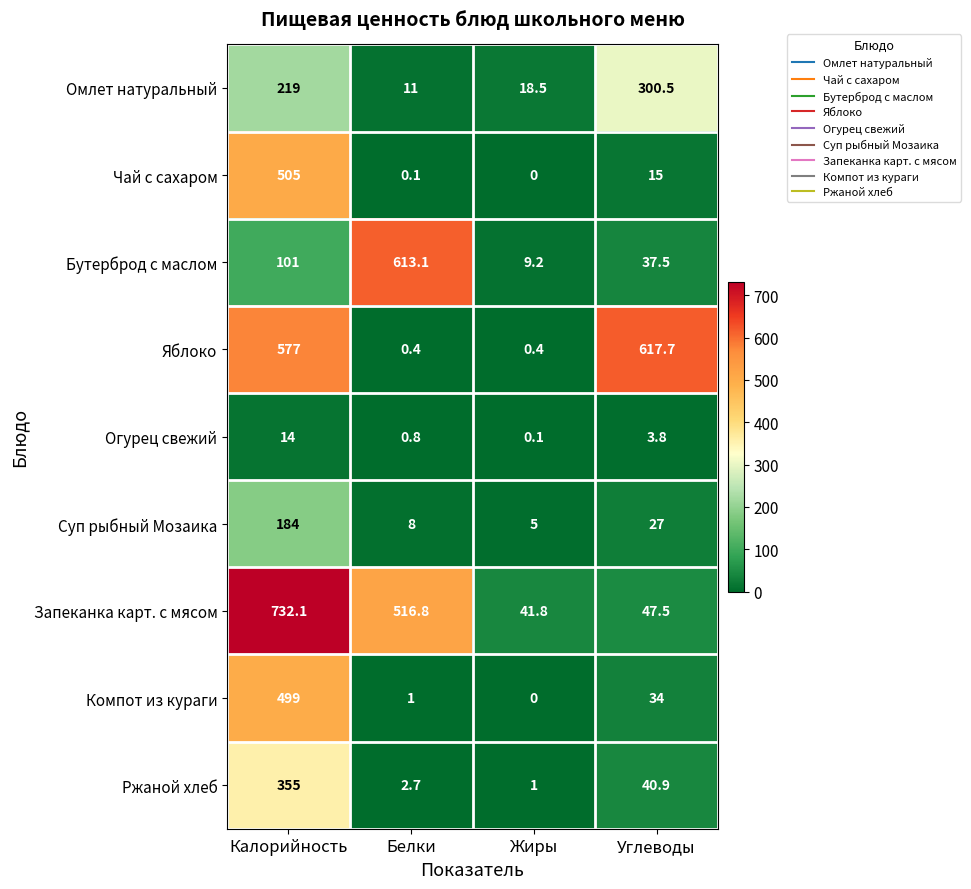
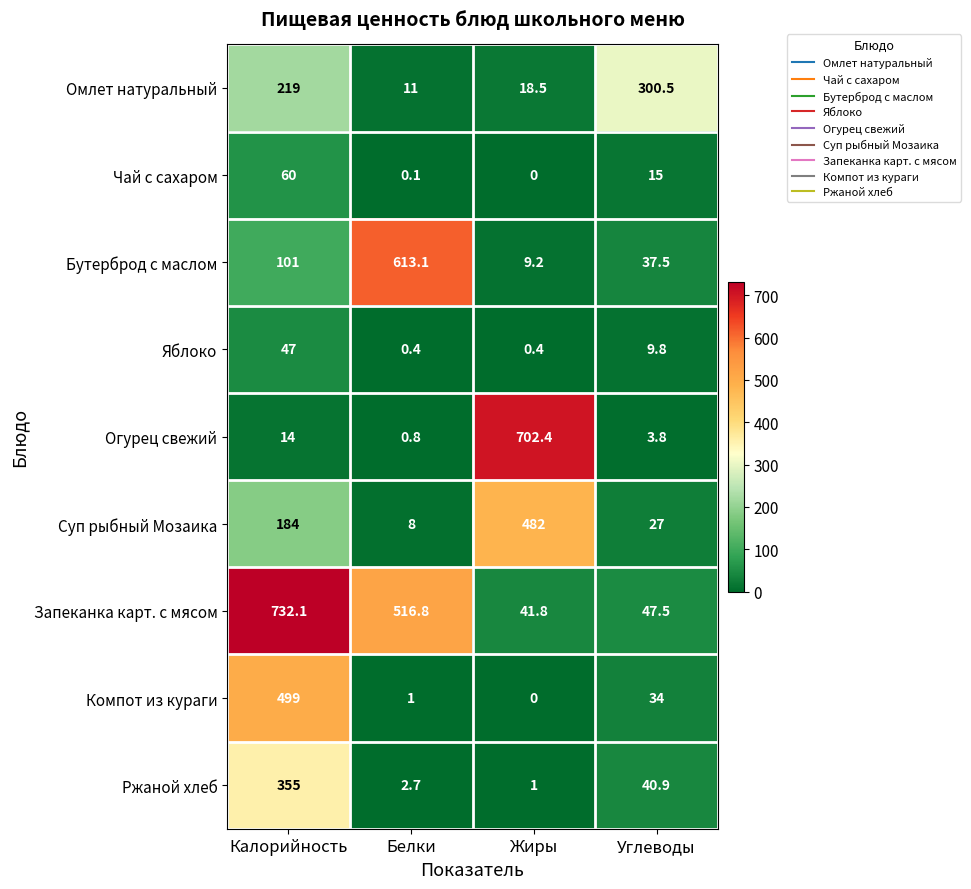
  {
    "Омлет натуральный": {
      "Калорийность": 219,
      "Белки": 11,
      "Жиры": 18.5,
      "Углеводы": 300.5
    },
    "Чай с сахаром": {
-     "Калорийность": 505,
+     "Калорийность": 60,
      "Белки": 0.1,
      "Жиры": 0,
      "Углеводы": 15
    },
    "Бутерброд с маслом": {
      "Калорийность": 101,
      "Белки": 613.1,
      "Жиры": 9.2,
      "Углеводы": 37.5
    },
    "Яблоко": {
-     "Калорийность": 577,
+     "Калорийность": 47,
      "Белки": 0.4,
      "Жиры": 0.4,
-     "Углеводы": 617.7
+     "Углеводы": 9.8
    },
    "Огурец свежий": {
      "Калорийность": 14,
      "Белки": 0.8,
-     "Жиры": 0.1,
+     "Жиры": 702.4,
      "Углеводы": 3.8
    },
    "Суп рыбный Мозаика": {
      "Калорийность": 184,
      "Белки": 8,
-     "Жиры": 5,
+     "Жиры": 482,
      "Углеводы": 27
    },
    "Запеканка карт. с мясом": {
      "Калорийность": 732.1,
      "Белки": 516.8,
      "Жиры": 41.8,
      "Углеводы": 47.5
    },
    "Компот из кураги": {
      "Калорийность": 499,
      "Белки": 1,
      "Жиры": 0,
      "Углеводы": 34
    },
    "Ржаной хлеб": {
      "Калорийность": 355,
      "Белки": 2.7,
      "Жиры": 1,
      "Углеводы": 40.9
    }
  }
